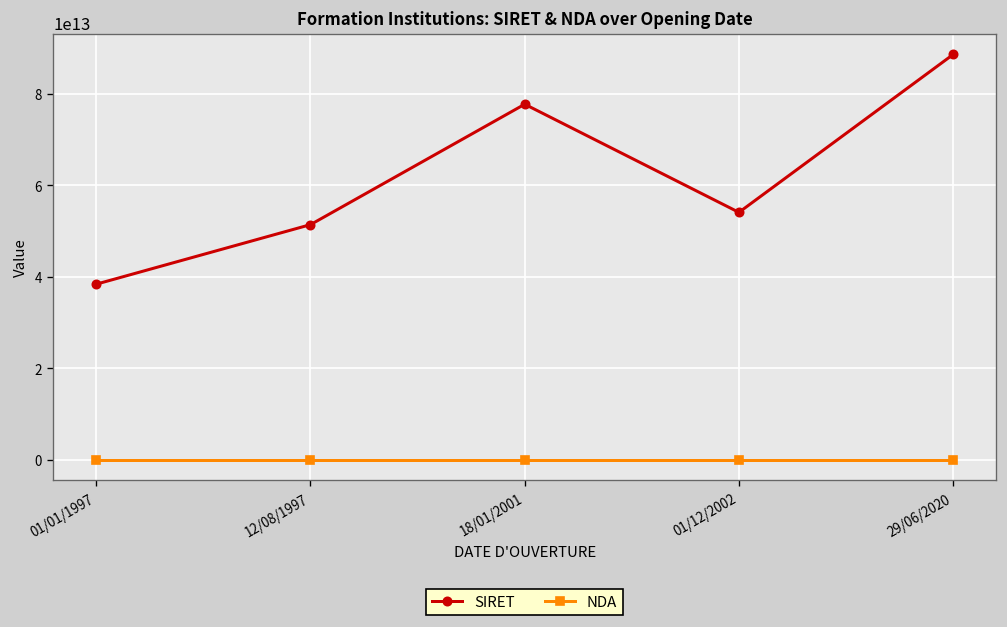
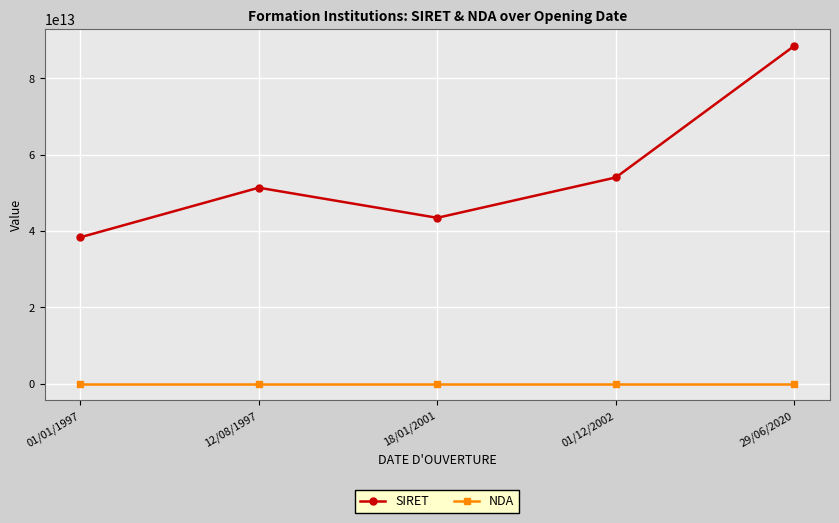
  {
    "SIRET": {
      "01/01/1997": 38000000000000,
      "12/08/1997": 51000000000000,
-     "18/01/2001": 78000000000000,
+     "18/01/2001": 43000000000000,
      "01/12/2002": 54000000000000,
      "29/06/2020": 89000000000000
    },
    "NDA": {
      "01/01/1997": 0,
      "12/08/1997": 0,
      "18/01/2001": 0,
      "01/12/2002": 0,
      "29/06/2020": 0
    }
  }
